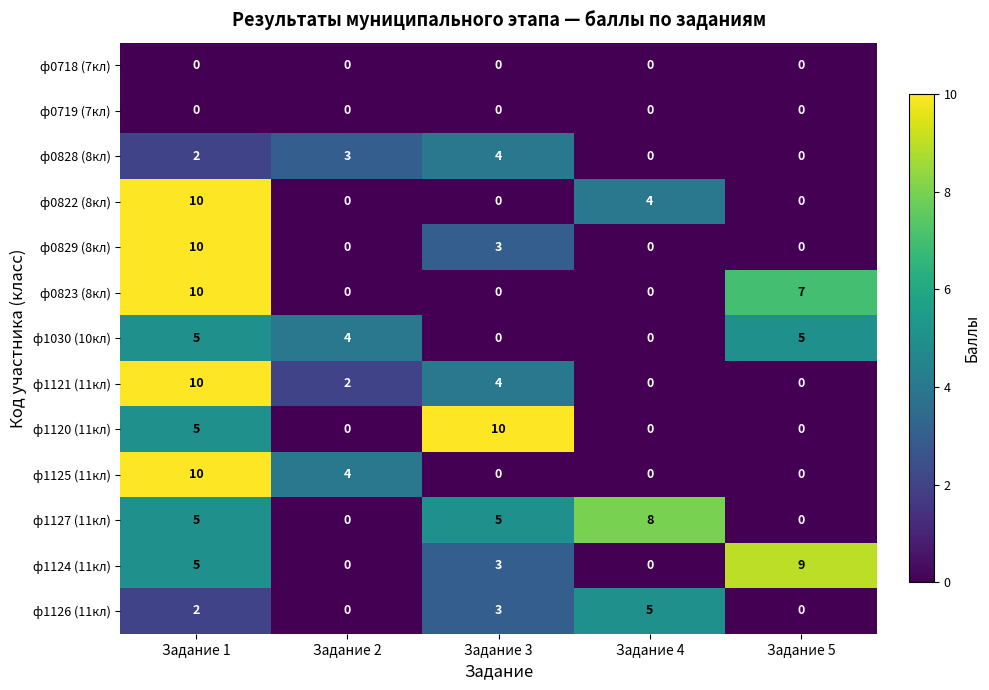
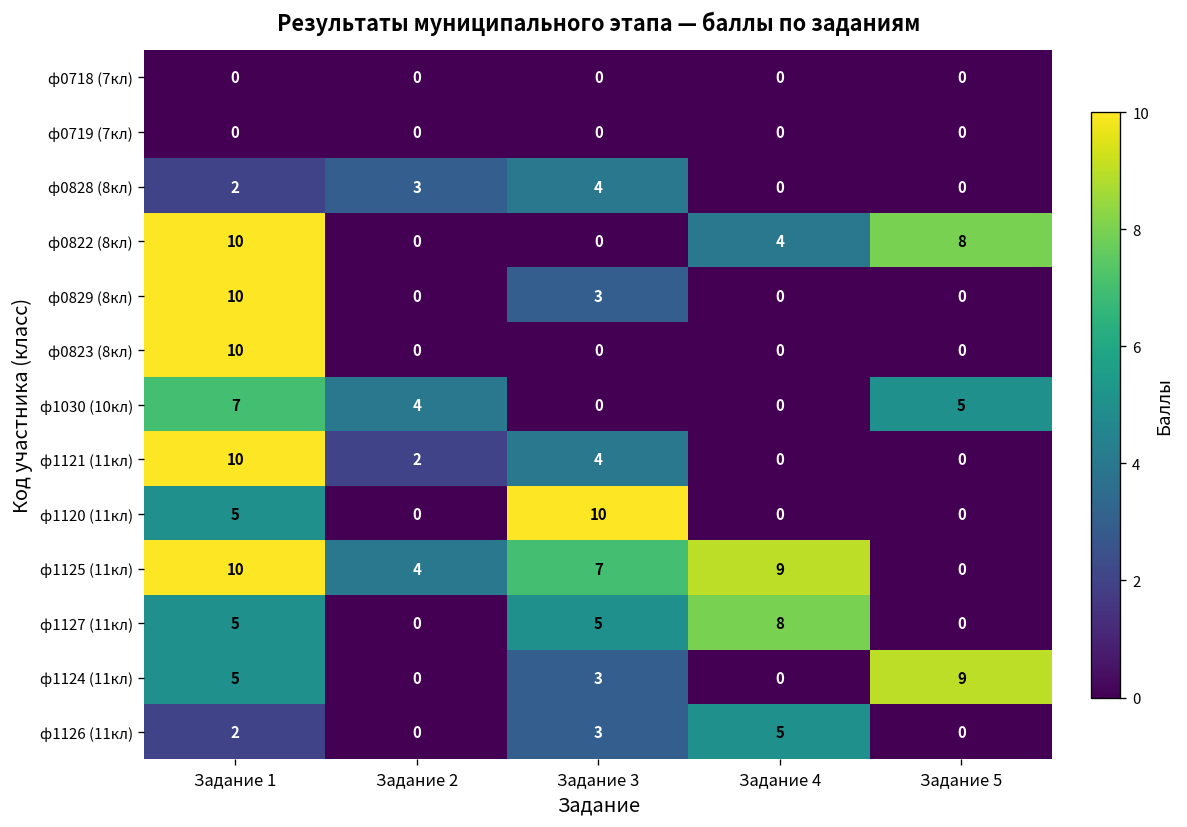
  {
    "ф0718 (7кл)": {
      "Задание 1": 0,
      "Задание 2": 0,
      "Задание 3": 0,
      "Задание 4": 0,
      "Задание 5": 0
    },
    "ф0719 (7кл)": {
      "Задание 1": 0,
      "Задание 2": 0,
      "Задание 3": 0,
      "Задание 4": 0,
      "Задание 5": 0
    },
    "ф0828 (8кл)": {
      "Задание 1": 2,
      "Задание 2": 3,
      "Задание 3": 4,
      "Задание 4": 0,
      "Задание 5": 0
    },
    "ф0822 (8кл)": {
      "Задание 1": 10,
      "Задание 2": 0,
      "Задание 3": 0,
      "Задание 4": 4,
-     "Задание 5": 0
+     "Задание 5": 8
    },
    "ф0829 (8кл)": {
      "Задание 1": 10,
      "Задание 2": 0,
      "Задание 3": 3,
      "Задание 4": 0,
      "Задание 5": 0
    },
    "ф0823 (8кл)": {
      "Задание 1": 10,
      "Задание 2": 0,
      "Задание 3": 0,
      "Задание 4": 0,
-     "Задание 5": 7
+     "Задание 5": 0
    },
    "ф1030 (10кл)": {
-     "Задание 1": 5,
+     "Задание 1": 7,
      "Задание 2": 4,
      "Задание 3": 0,
      "Задание 4": 0,
      "Задание 5": 5
    },
    "ф1121 (11кл)": {
      "Задание 1": 10,
      "Задание 2": 2,
      "Задание 3": 4,
      "Задание 4": 0,
      "Задание 5": 0
    },
    "ф1120 (11кл)": {
      "Задание 1": 5,
      "Задание 2": 0,
      "Задание 3": 10,
      "Задание 4": 0,
      "Задание 5": 0
    },
    "ф1125 (11кл)": {
      "Задание 1": 10,
      "Задание 2": 4,
-     "Задание 3": 0,
-     "Задание 4": 0,
+     "Задание 3": 7,
+     "Задание 4": 9,
      "Задание 5": 0
    },
    "ф1127 (11кл)": {
      "Задание 1": 5,
      "Задание 2": 0,
      "Задание 3": 5,
      "Задание 4": 8,
      "Задание 5": 0
    },
    "ф1124 (11кл)": {
      "Задание 1": 5,
      "Задание 2": 0,
      "Задание 3": 3,
      "Задание 4": 0,
      "Задание 5": 9
    },
    "ф1126 (11кл)": {
      "Задание 1": 2,
      "Задание 2": 0,
      "Задание 3": 3,
      "Задание 4": 5,
      "Задание 5": 0
    }
  }
